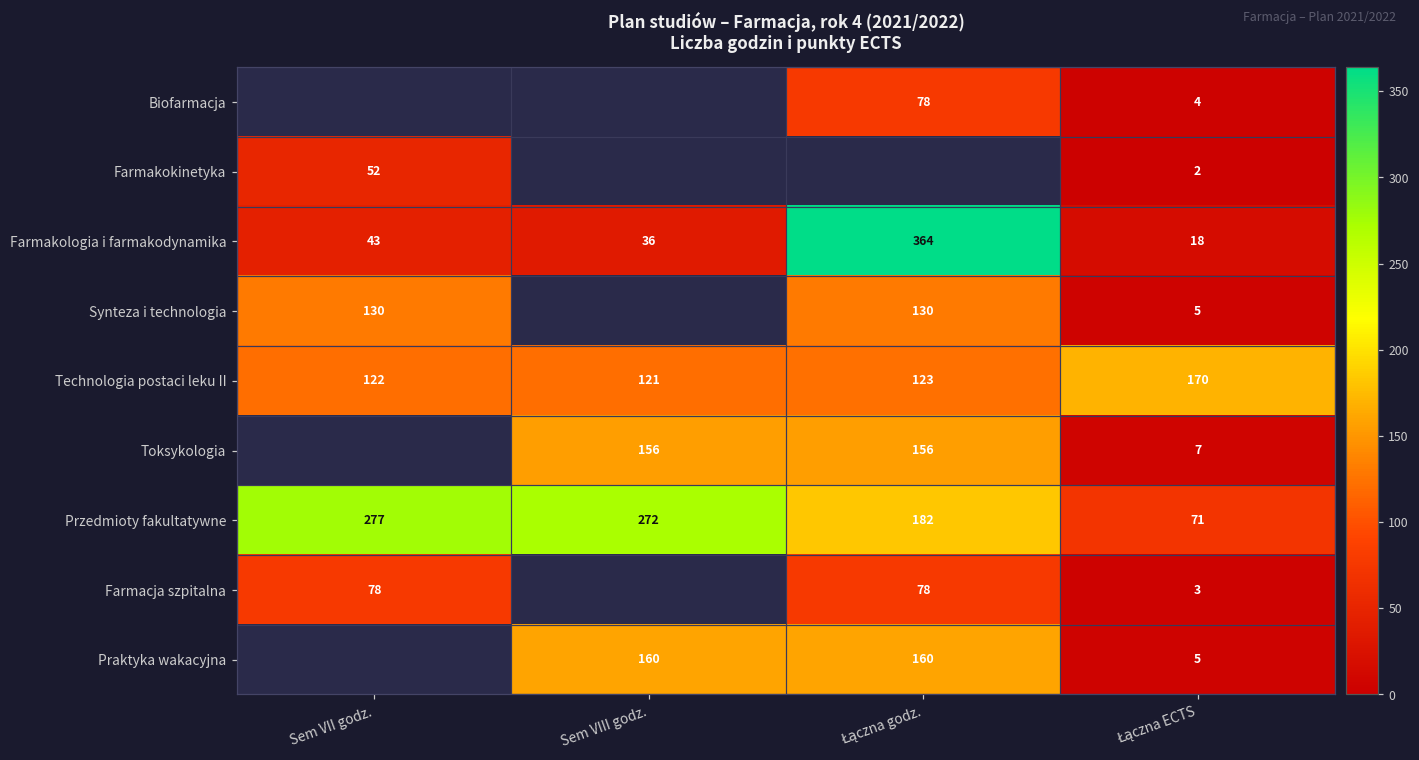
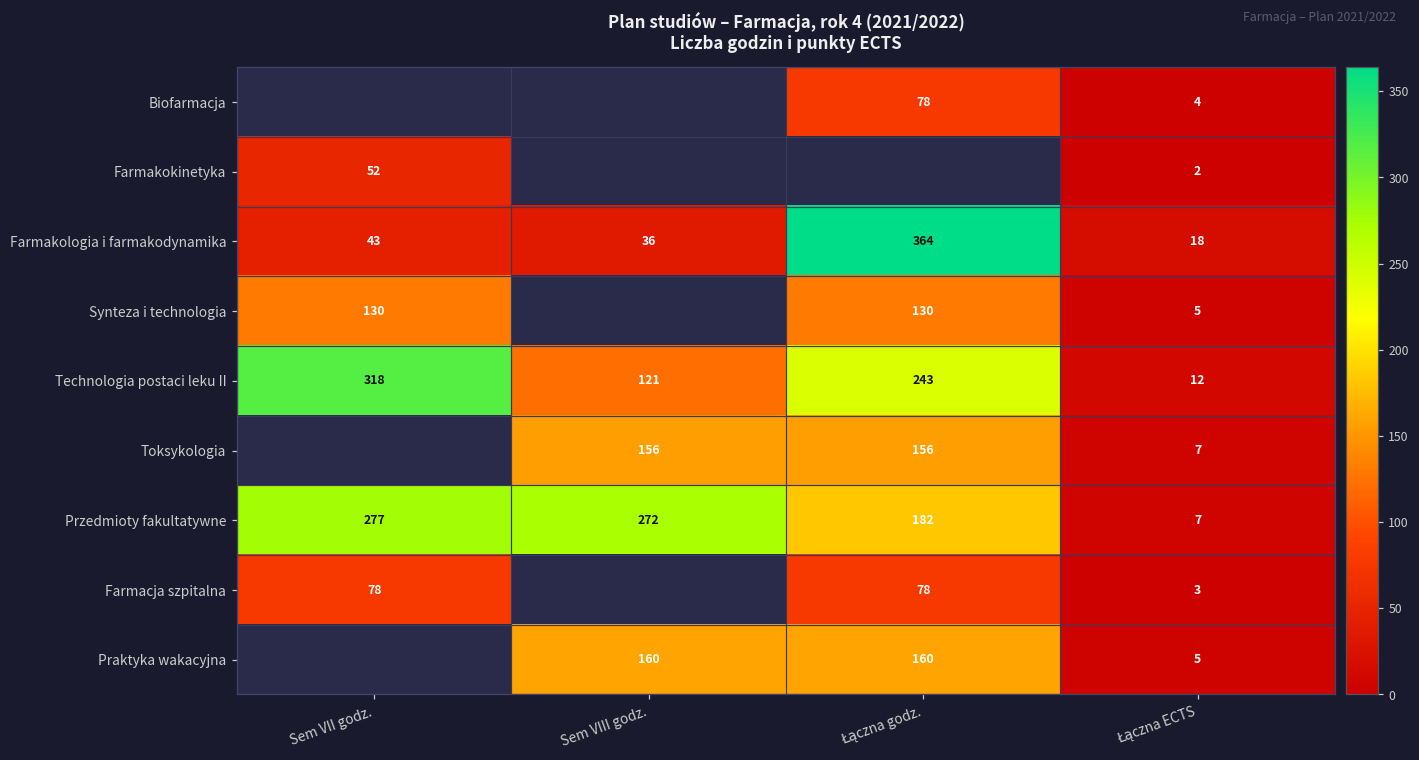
  {
    "Biofarmacja": {
      "Łączna godz.": 78,
      "Łączna ECTS": 4
    },
    "Farmakokinetyka": {
      "Sem VII godz.": 52,
      "Łączna ECTS": 2
    },
    "Farmakologia i farmakodynamika": {
      "Sem VII godz.": 43,
      "Sem VIII godz.": 36,
      "Łączna godz.": 364,
      "Łączna ECTS": 18
    },
    "Synteza i technologia": {
      "Sem VII godz.": 130,
      "Łączna godz.": 130,
      "Łączna ECTS": 5
    },
    "Technologia postaci leku II": {
-     "Sem VII godz.": 122,
+     "Sem VII godz.": 318,
      "Sem VIII godz.": 121,
-     "Łączna godz.": 123,
-     "Łączna ECTS": 170
+     "Łączna godz.": 243,
+     "Łączna ECTS": 12
    },
    "Toksykologia": {
      "Sem VIII godz.": 156,
      "Łączna godz.": 156,
      "Łączna ECTS": 7
    },
    "Przedmioty fakultatywne": {
      "Sem VII godz.": 277,
      "Sem VIII godz.": 272,
      "Łączna godz.": 182,
-     "Łączna ECTS": 71
+     "Łączna ECTS": 7
    },
    "Farmacja szpitalna": {
      "Sem VII godz.": 78,
      "Łączna godz.": 78,
      "Łączna ECTS": 3
    },
    "Praktyka wakacyjna": {
      "Sem VIII godz.": 160,
      "Łączna godz.": 160,
      "Łączna ECTS": 5
    }
  }
